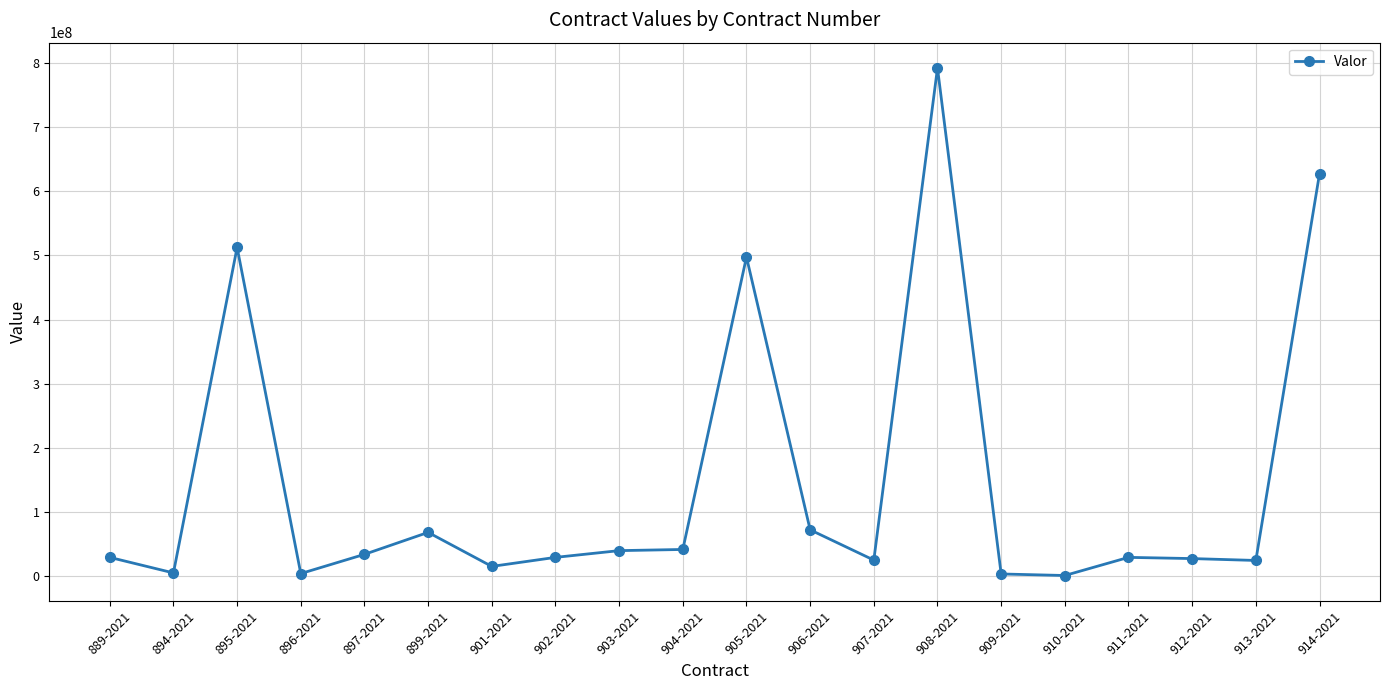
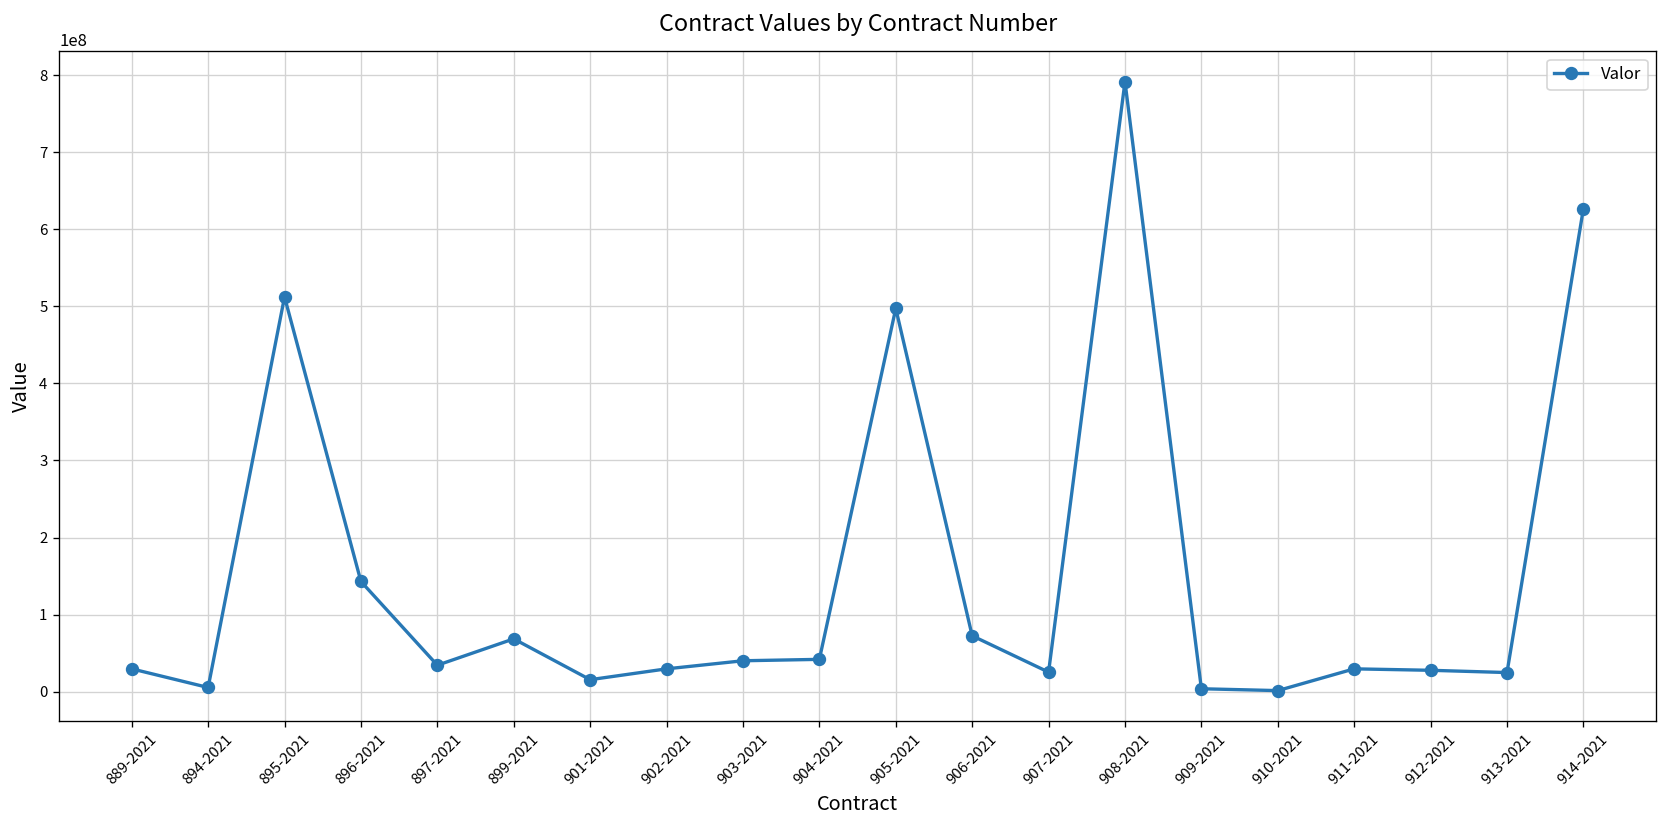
  {
    "889-2021": 30000000,
    "894-2021": 10000000,
    "895-2021": 510000000,
-   "896-2021": 0,
+   "896-2021": 140000000,
    "897-2021": 30000000,
    "899-2021": 70000000,
    "901-2021": 20000000,
    "902-2021": 30000000,
    "903-2021": 40000000,
    "904-2021": 40000000,
    "905-2021": 500000000,
    "906-2021": 70000000,
    "907-2021": 30000000,
    "908-2021": 790000000,
    "909-2021": 0,
    "910-2021": 0,
    "911-2021": 30000000,
    "912-2021": 30000000,
    "913-2021": 20000000,
    "914-2021": 630000000
  }
